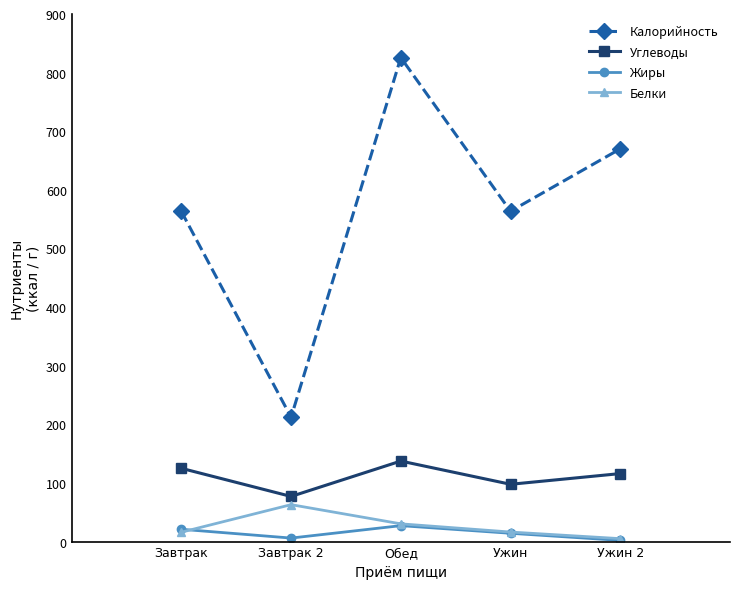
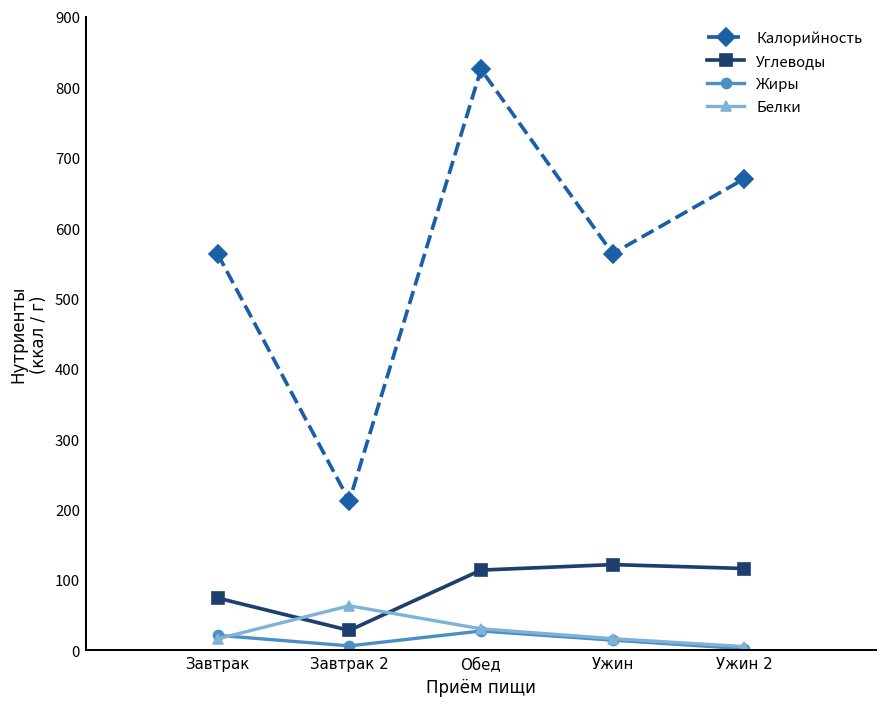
  {
    "Калорийность": {
      "Завтрак": 560,
      "Завтрак 2": 210,
      "Обед": 830,
      "Ужин": 560,
      "Ужин 2": 670
    },
    "Углеводы": {
-     "Завтрак": 130,
-     "Завтрак 2": 80,
-     "Обед": 140,
-     "Ужин": 100,
+     "Завтрак": 70,
+     "Завтрак 2": 30,
+     "Обед": 110,
+     "Ужин": 120,
      "Ужин 2": 120
    },
    "Жиры": {
      "Завтрак": 20,
      "Завтрак 2": 10
    },
    "Белки": {
      "Завтрак": 20,
      "Завтрак 2": 60
    }
  }
